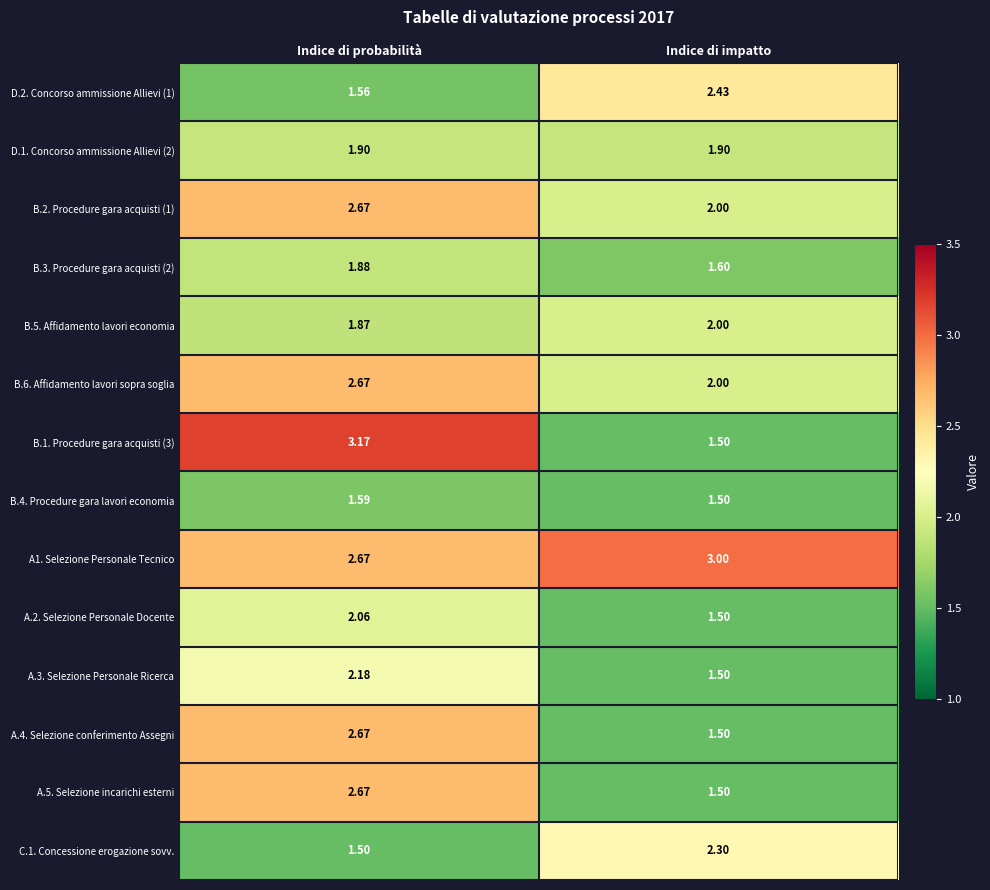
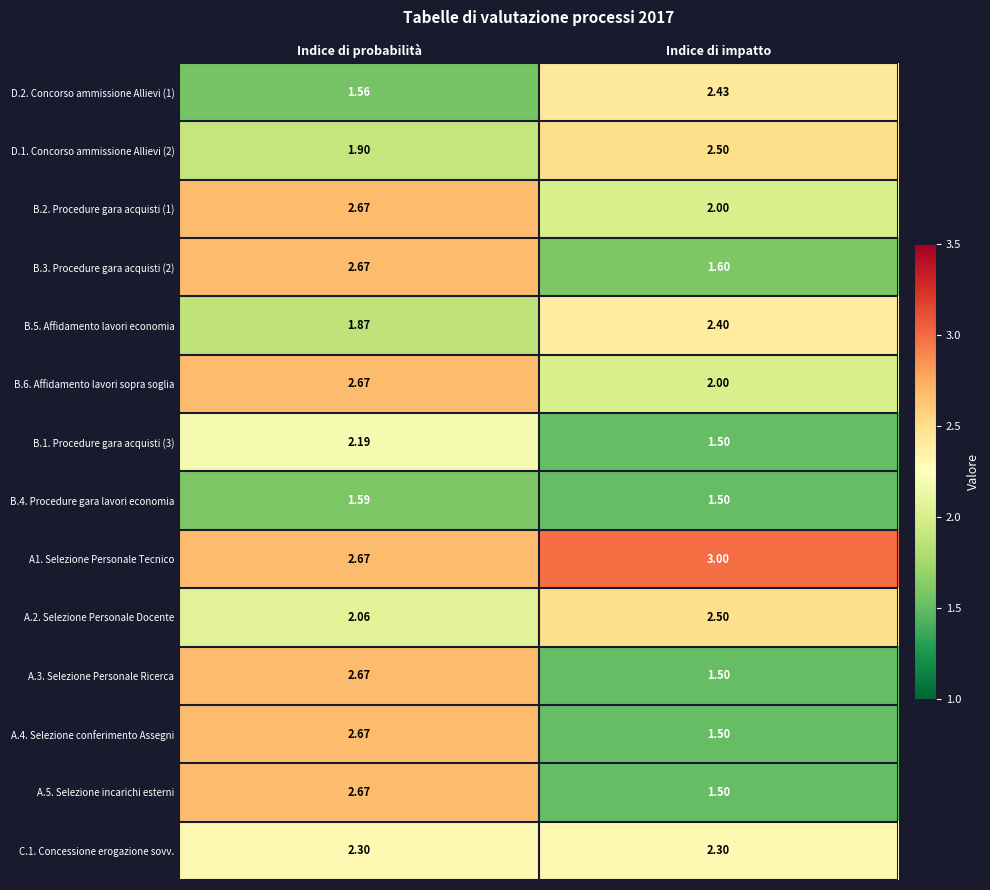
  {
    "D.2. Concorso ammissione Allievi (1)": {
      "Indice di probabilità": 1.56,
      "Indice di impatto": 2.43
    },
    "D.1. Concorso ammissione Allievi (2)": {
      "Indice di probabilità": 1.90,
-     "Indice di impatto": 1.90
+     "Indice di impatto": 2.50
    },
    "B.2. Procedure gara acquisti (1)": {
      "Indice di probabilità": 2.67,
      "Indice di impatto": 2.00
    },
    "B.3. Procedure gara acquisti (2)": {
-     "Indice di probabilità": 1.88,
+     "Indice di probabilità": 2.67,
      "Indice di impatto": 1.60
    },
    "B.5. Affidamento lavori economia": {
      "Indice di probabilità": 1.87,
-     "Indice di impatto": 2.00
+     "Indice di impatto": 2.40
    },
    "B.6. Affidamento lavori sopra soglia": {
      "Indice di probabilità": 2.67,
      "Indice di impatto": 2.00
    },
    "B.1. Procedure gara acquisti (3)": {
-     "Indice di probabilità": 3.17,
+     "Indice di probabilità": 2.19,
      "Indice di impatto": 1.50
    },
    "B.4. Procedure gara lavori economia": {
      "Indice di probabilità": 1.59,
      "Indice di impatto": 1.50
    },
    "A1. Selezione Personale Tecnico": {
      "Indice di probabilità": 2.67,
      "Indice di impatto": 3.00
    },
    "A.2. Selezione Personale Docente": {
      "Indice di probabilità": 2.06,
-     "Indice di impatto": 1.50
+     "Indice di impatto": 2.50
    },
    "A.3. Selezione Personale Ricerca": {
-     "Indice di probabilità": 2.18,
+     "Indice di probabilità": 2.67,
      "Indice di impatto": 1.50
    },
    "A.4. Selezione conferimento Assegni": {
      "Indice di probabilità": 2.67,
      "Indice di impatto": 1.50
    },
    "A.5. Selezione incarichi esterni": {
      "Indice di probabilità": 2.67,
      "Indice di impatto": 1.50
    },
    "C.1. Concessione erogazione sovv.": {
-     "Indice di probabilità": 1.50,
+     "Indice di probabilità": 2.30,
      "Indice di impatto": 2.30
    }
  }
